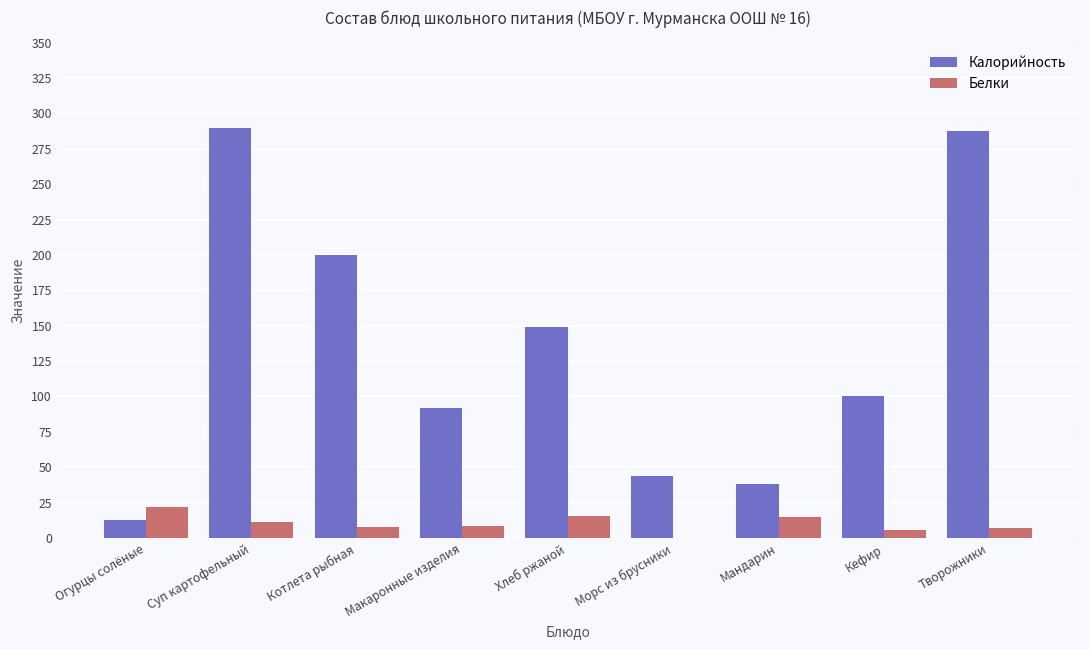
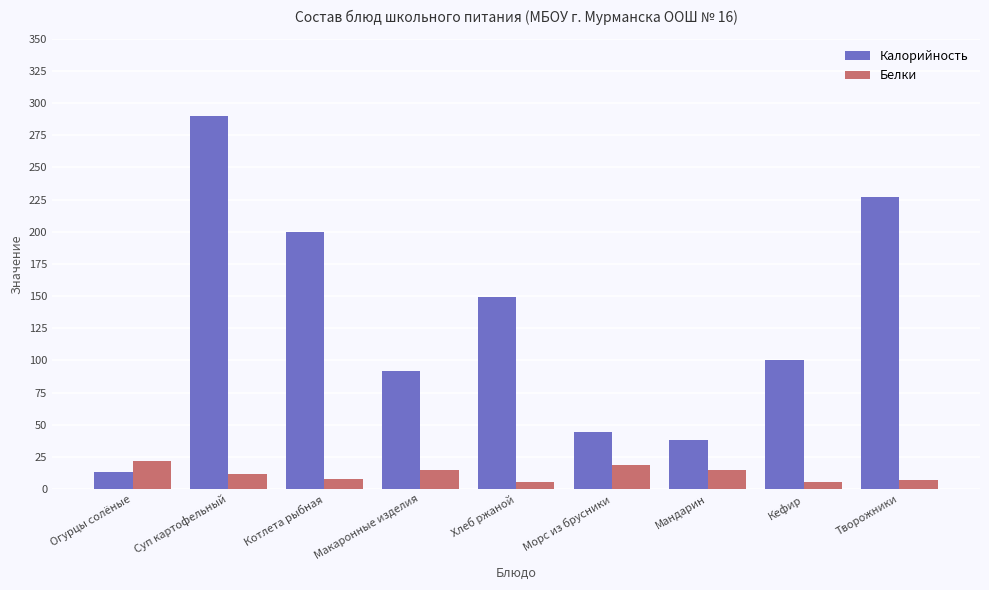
  {
    "Калорийность": {
      "Огурцы солёные": 13,
      "Суп картофельный": 290,
      "Котлета рыбная": 200,
      "Макаронные изделия": 92,
      "Хлеб ржаной": 149,
      "Морс из брусники": 44,
      "Мандарин": 38,
      "Кефир": 100,
-     "Творожники": 288
+     "Творожники": 227
    },
    "Белки": {
      "Огурцы солёные": 22,
      "Суп картофельный": 11,
      "Котлета рыбная": 7,
-     "Макаронные изделия": 8,
-     "Хлеб ржаной": 16,
-     "Морс из брусники": 0,
+     "Макаронные изделия": 15,
+     "Хлеб ржаной": 5,
+     "Морс из брусники": 19,
      "Мандарин": 15,
      "Кефир": 6,
      "Творожники": 7
    }
  }
